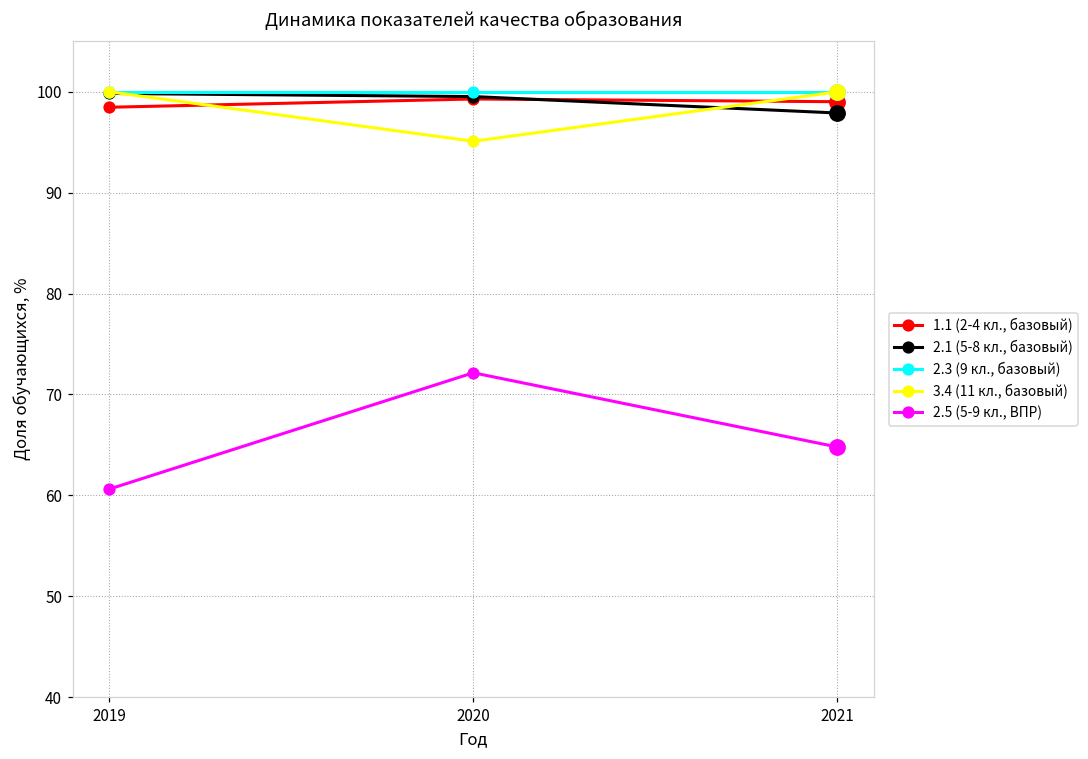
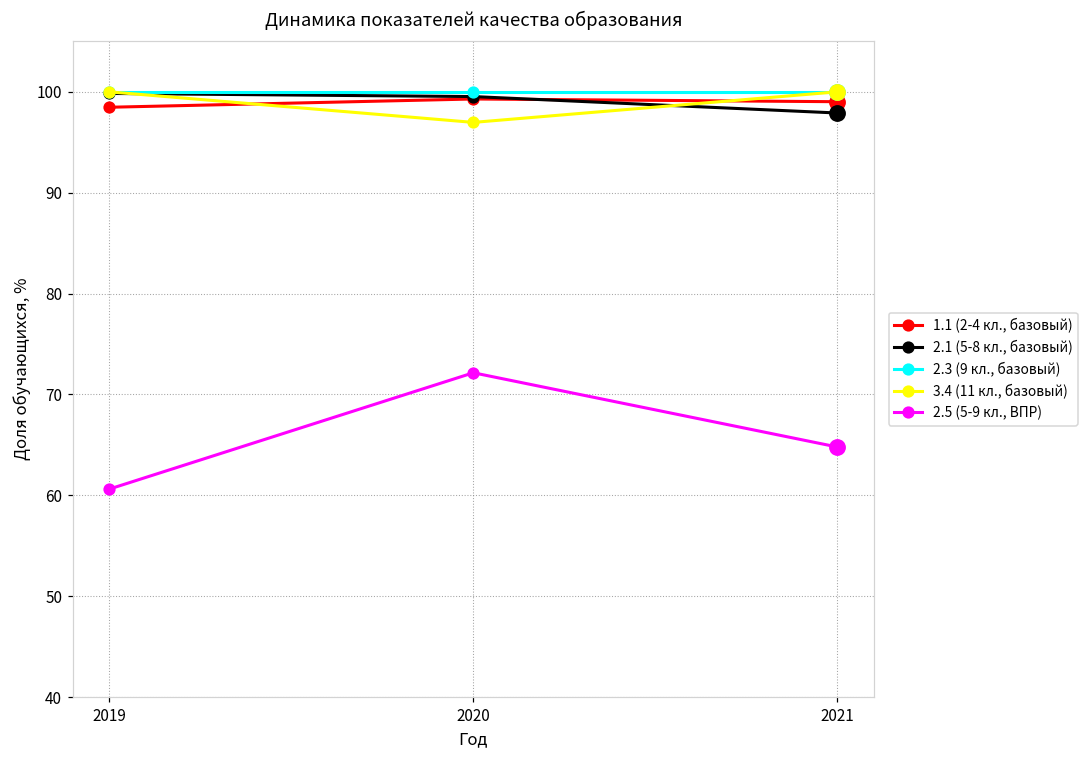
  {
    "3.4 (11 кл., базовый)": {
-     "2020": 95
+     "2020": 97
    }
  }
